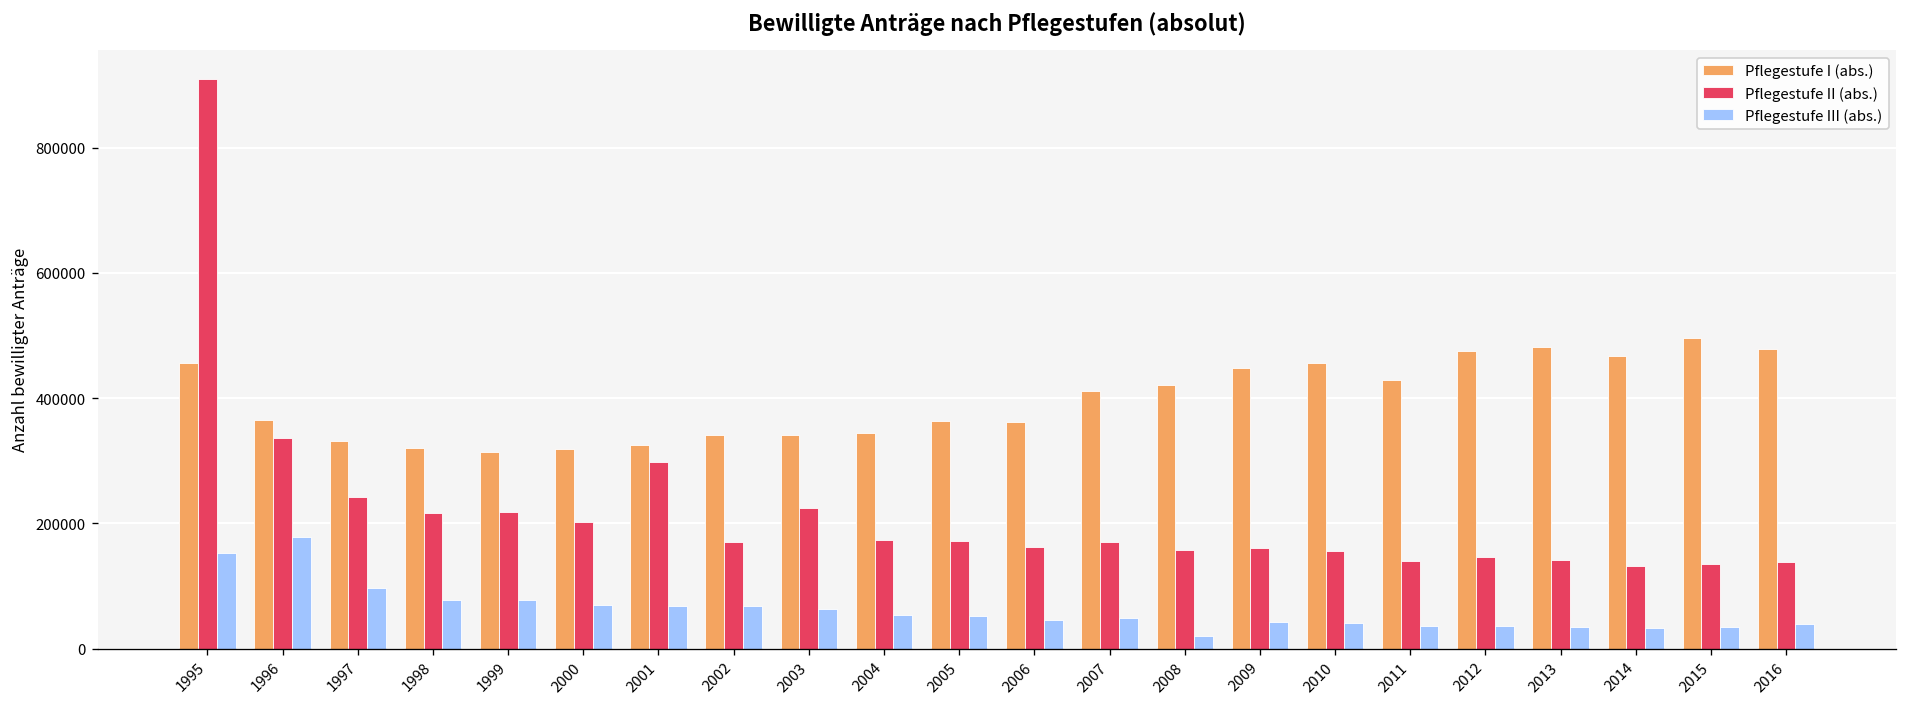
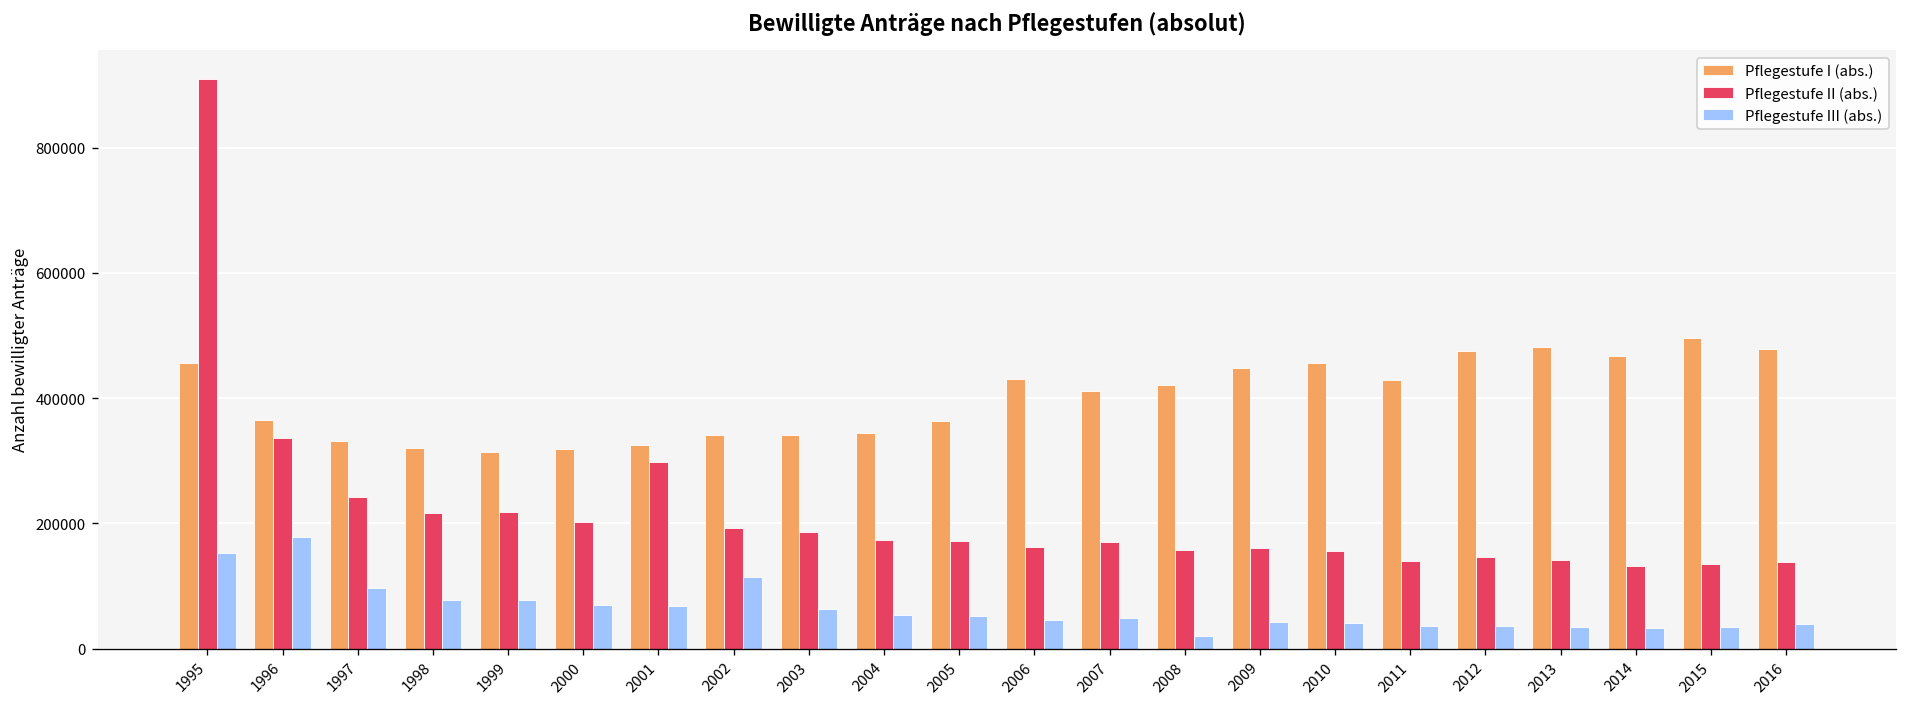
  {
    "Pflegestufe I (abs.)": {
      "1995": 460000,
      "1996": 370000,
      "1997": 330000,
      "1998": 320000,
      "1999": 310000,
      "2000": 320000,
      "2001": 320000,
      "2002": 340000,
      "2003": 340000,
      "2004": 340000,
      "2005": 360000,
-     "2006": 360000,
+     "2006": 430000,
      "2007": 410000,
      "2008": 420000,
      "2009": 450000,
      "2010": 460000,
      "2011": 430000,
      "2012": 480000,
      "2013": 480000,
      "2014": 470000,
      "2015": 500000,
      "2016": 480000
    },
    "Pflegestufe II (abs.)": {
      "1995": 910000,
      "1996": 340000,
      "1997": 240000,
      "1998": 220000,
      "1999": 220000,
      "2000": 200000,
      "2001": 300000,
-     "2002": 170000,
-     "2003": 220000,
+     "2002": 190000,
+     "2003": 190000,
      "2004": 170000,
      "2005": 170000,
      "2006": 160000,
      "2007": 170000,
      "2008": 160000,
      "2009": 160000,
      "2010": 160000,
      "2011": 140000,
      "2012": 150000,
      "2013": 140000,
      "2014": 130000,
      "2015": 140000,
      "2016": 140000
    },
    "Pflegestufe III (abs.)": {
      "1995": 150000,
      "1996": 180000,
      "1997": 100000,
      "1998": 80000,
      "1999": 80000,
      "2000": 70000,
      "2001": 70000,
-     "2002": 70000,
+     "2002": 120000,
      "2003": 60000,
      "2004": 50000,
      "2005": 50000,
      "2006": 50000,
      "2007": 50000,
      "2008": 20000,
      "2009": 40000,
      "2010": 40000,
      "2011": 40000,
      "2012": 40000,
      "2013": 30000,
      "2014": 30000,
      "2015": 30000,
      "2016": 40000
    }
  }
